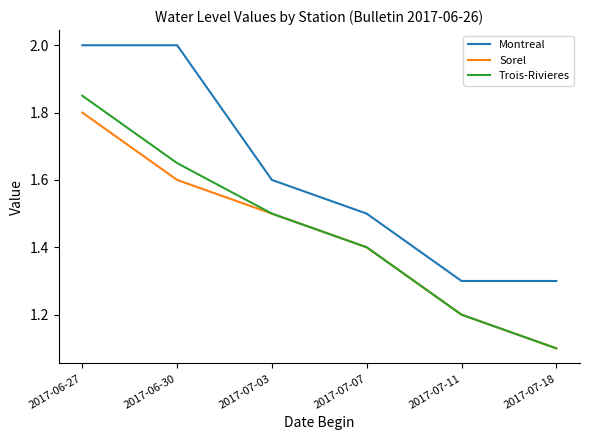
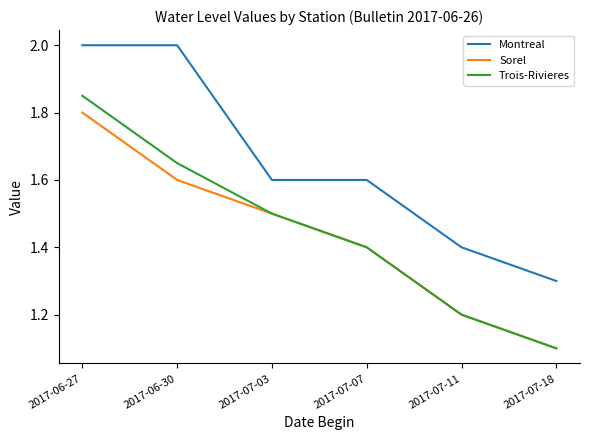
  {
    "Montreal": {
      "2017-06-27": 2.0,
      "2017-06-30": 2.0,
      "2017-07-03": 1.6,
-     "2017-07-07": 1.5,
-     "2017-07-11": 1.3,
+     "2017-07-07": 1.6,
+     "2017-07-11": 1.4,
      "2017-07-18": 1.3
    },
    "Sorel": {
      "2017-06-27": 1.8,
      "2017-06-30": 1.6
    },
    "Trois-Rivieres": {
      "2017-06-27": 1.85,
      "2017-06-30": 1.65
    }
  }
